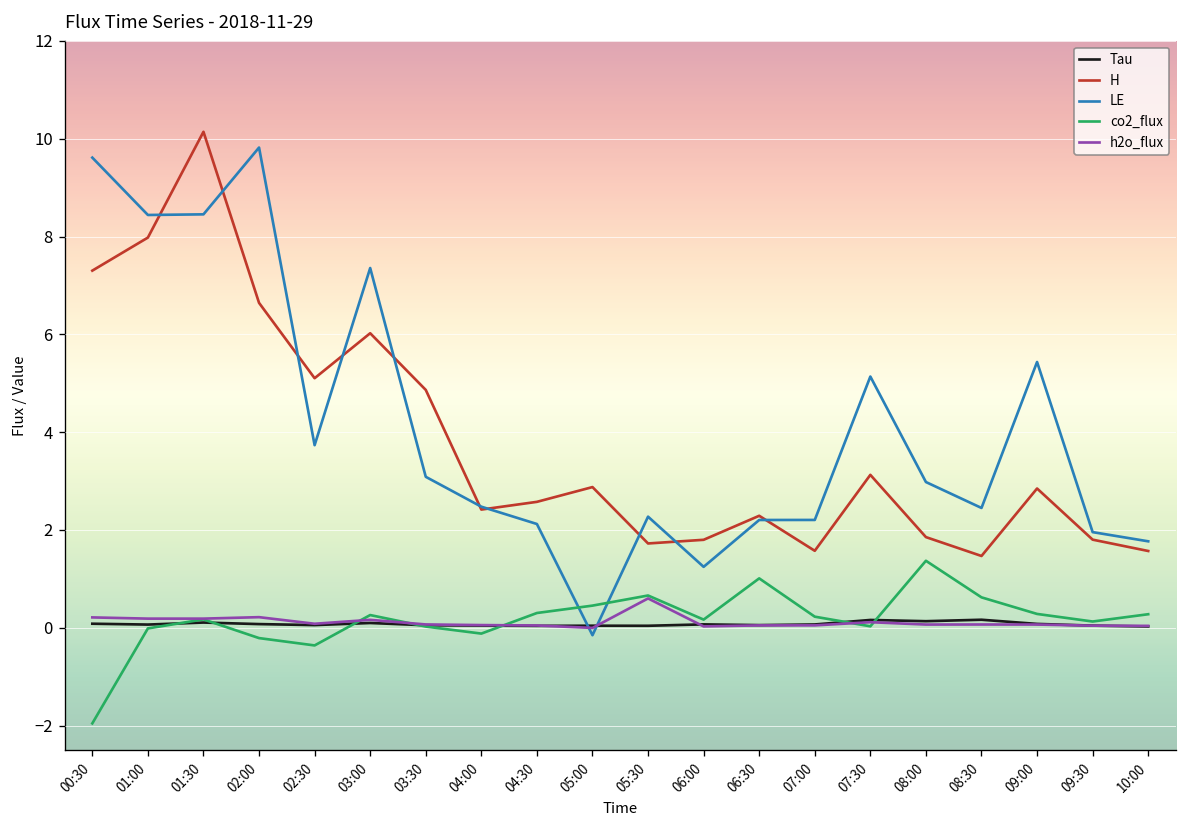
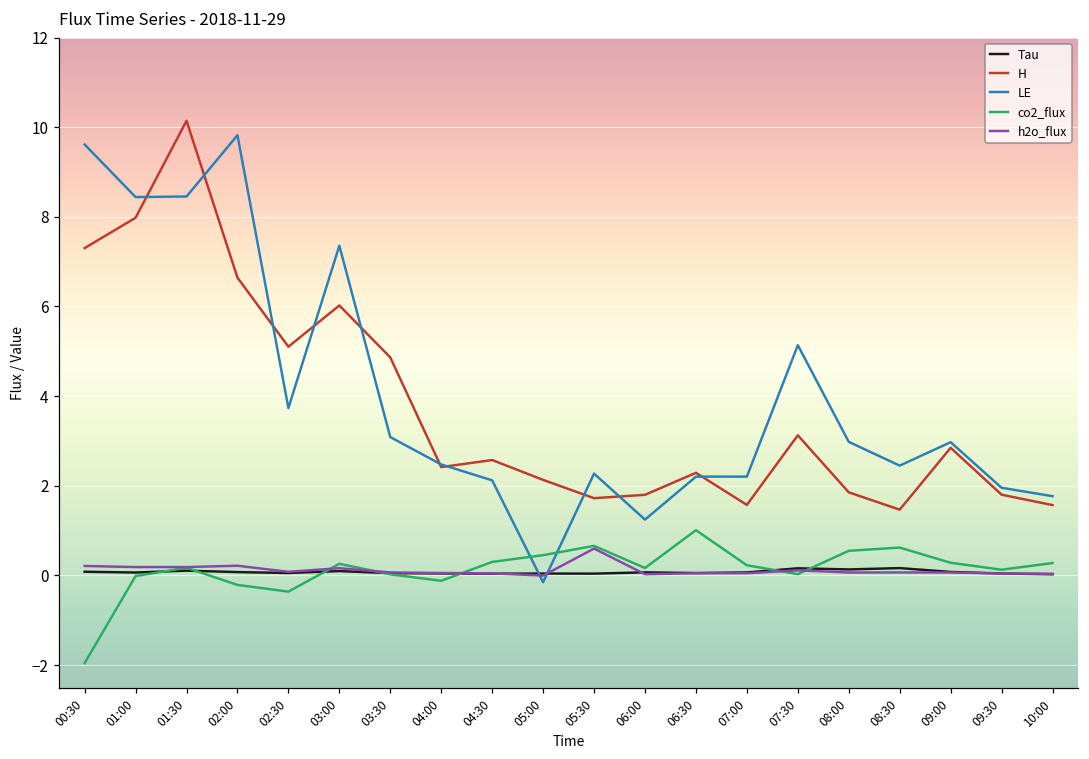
  {
    "Tau": {
      "00:30": 0.1,
      "01:00": 0.1,
      "01:30": 0.1,
      "02:00": 0.1,
      "03:00": 0.1,
      "05:30": 0.0,
      "08:00": 0.1,
      "08:30": 0.2
    },
    "H": {
      "00:30": 7.3,
      "01:00": 8.0,
      "01:30": 10.1,
      "02:00": 6.6,
      "02:30": 5.1,
      "03:00": 6.0,
      "03:30": 4.9,
      "04:30": 2.6,
-     "05:00": 2.9,
+     "05:00": 2.1,
      "05:30": 1.7,
      "06:00": 1.8,
      "06:30": 2.3,
      "07:00": 1.6,
      "07:30": 3.1,
      "08:00": 1.9,
      "08:30": 1.5,
      "09:00": 2.8,
      "09:30": 1.8,
      "10:00": 1.6
    },
    "LE": {
      "00:30": 9.6,
      "01:00": 8.4,
      "01:30": 8.5,
      "02:00": 9.8,
      "02:30": 3.7,
      "03:00": 7.4,
      "03:30": 3.1,
      "04:30": 2.1,
      "05:00": -0.2,
      "05:30": 2.3,
      "06:00": 1.2,
      "06:30": 2.2,
      "07:00": 2.2,
      "07:30": 5.1,
      "08:00": 3.0,
      "08:30": 2.5,
-     "09:00": 5.4,
+     "09:00": 3.0,
      "09:30": 2.0,
      "10:00": 1.8
    },
    "co2_flux": {
      "00:30": -2.0,
      "01:00": 0.0,
      "02:00": -0.2,
      "02:30": -0.4,
      "03:00": 0.3,
      "04:00": -0.1,
      "04:30": 0.3,
      "05:00": 0.5,
      "06:00": 0.2,
      "06:30": 1.0,
      "07:00": 0.2,
      "07:30": 0.0,
-     "08:00": 1.4,
+     "08:00": 0.6,
      "08:30": 0.6,
      "09:00": 0.3,
      "09:30": 0.1,
      "10:00": 0.3
    },
    "h2o_flux": {
      "00:30": 0.2,
      "01:00": 0.2,
      "02:00": 0.2,
      "03:00": 0.2,
      "08:00": 0.1,
      "08:30": 0.1
    }
  }
